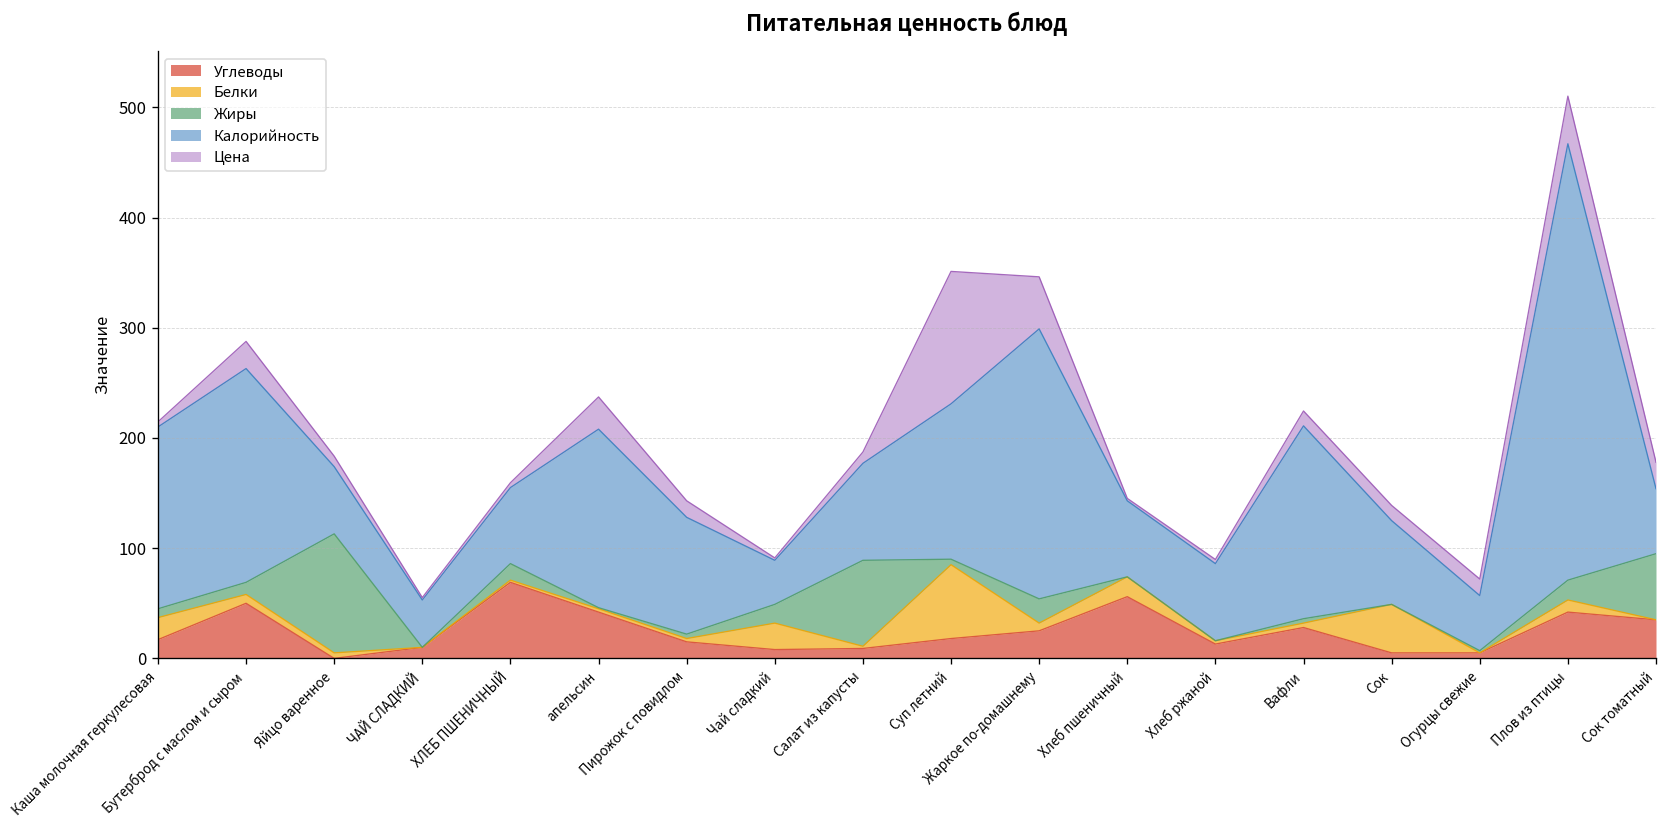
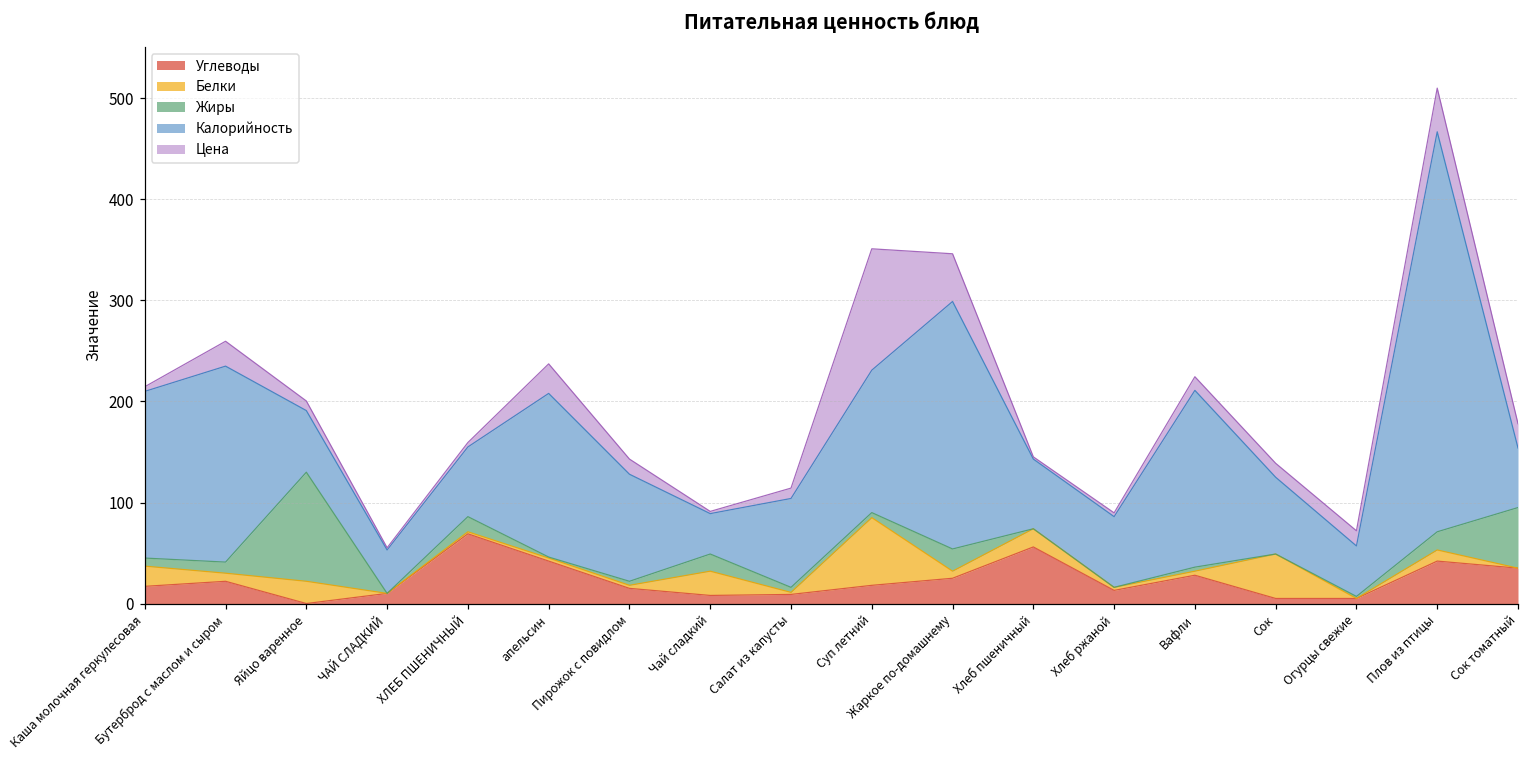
  {
    "Углеводы": {
      "Каша молочная геркулесовая": 20,
-     "Бутерброд с маслом и сыром": 50,
+     "Бутерброд с маслом и сыром": 20,
      "Яйцо варенное": 0,
      "апельсин": 40,
      "Пирожок с повидлом": 20,
      "Чай сладкий": 10,
      "Суп летний": 20,
      "Жаркое по-домашнему": 30,
      "Хлеб пшеничный": 60,
      "Хлеб ржаной": 10,
      "Вафли": 30,
      "Сок": 10,
      "Плов из птицы": 40
    },
    "Белки": {
      "Каша молочная геркулесовая": 20,
      "Бутерброд с маслом и сыром": 10,
-     "Яйцо варенное": 10,
+     "Яйцо варенное": 20,
      "Пирожок с повидлом": 0,
      "Чай сладкий": 20,
      "Суп летний": 70,
      "Жаркое по-домашнему": 10,
      "Вафли": 0,
      "Плов из птицы": 10
    },
    "Жиры": {
      "Каша молочная геркулесовая": 10,
      "Бутерброд с маслом и сыром": 10,
      "Яйцо варенное": 110,
      "ХЛЕБ ПШЕНИЧНЫЙ": 20,
      "Пирожок с повидлом": 0,
      "Чай сладкий": 20,
-     "Салат из капусты": 80,
+     "Салат из капусты": 10,
      "Суп летний": 10,
      "Жаркое по-домашнему": 20,
      "Вафли": 0,
      "Плов из птицы": 20,
      "Сок томатный": 60
    },
    "Калорийность": {
      "Каша молочная геркулесовая": 170,
      "Бутерброд с маслом и сыром": 190,
      "Яйцо варенное": 60,
      "ХЛЕБ ПШЕНИЧНЫЙ": 70,
      "апельсин": 160,
      "Пирожок с повидлом": 110,
      "Салат из капусты": 90,
      "Суп летний": 140,
      "Жаркое по-домашнему": 250,
      "Хлеб ржаной": 70,
      "Вафли": 180,
      "Сок": 80,
      "Огурцы свежие": 50,
      "Плов из птицы": 400,
      "Сок томатный": 60
    },
    "Цена": {
      "Каша молочная геркулесовая": 0,
      "Бутерброд с маслом и сыром": 20,
      "Яйцо варенное": 10,
      "ХЛЕБ ПШЕНИЧНЫЙ": 0,
      "апельсин": 30,
      "Пирожок с повидлом": 20,
      "Салат из капусты": 10,
      "Суп летний": 120,
      "Жаркое по-домашнему": 50,
      "Хлеб ржаной": 0,
      "Вафли": 10,
      "Сок": 10,
      "Огурцы свежие": 20,
      "Плов из птицы": 40,
      "Сок томатный": 20
    }
  }
